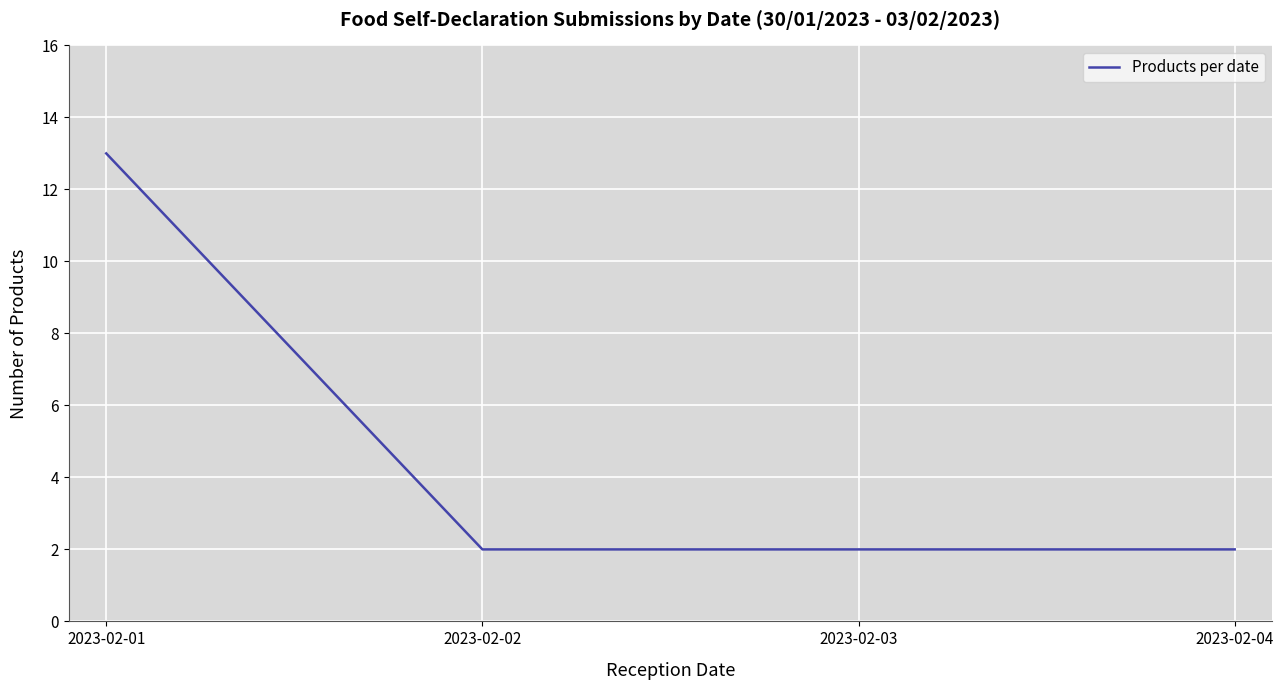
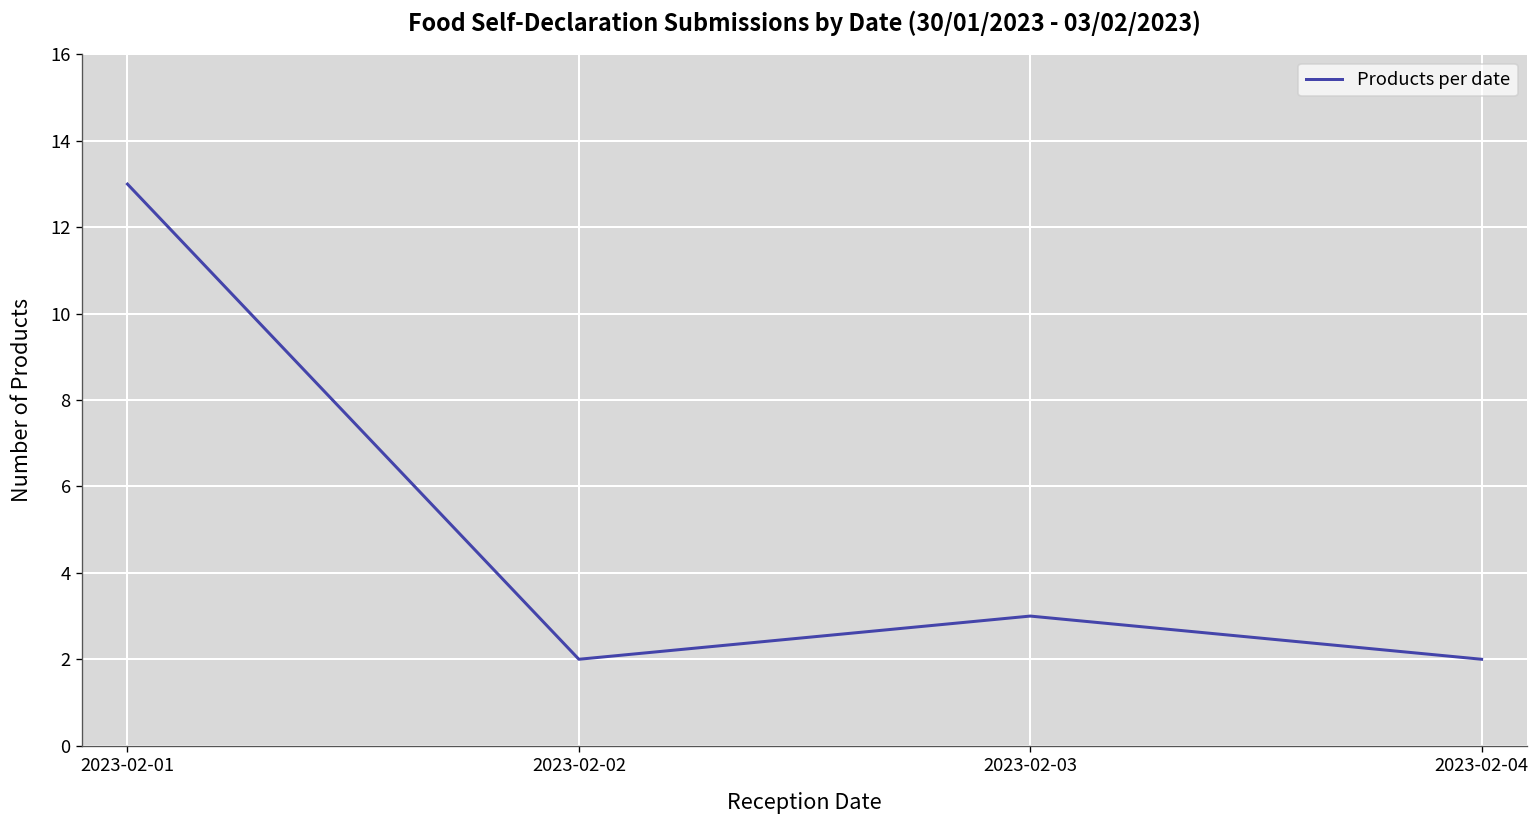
  {
    "2023-02-01": 13,
    "2023-02-02": 2,
-   "2023-02-03": 2,
+   "2023-02-03": 3,
    "2023-02-04": 2
  }
